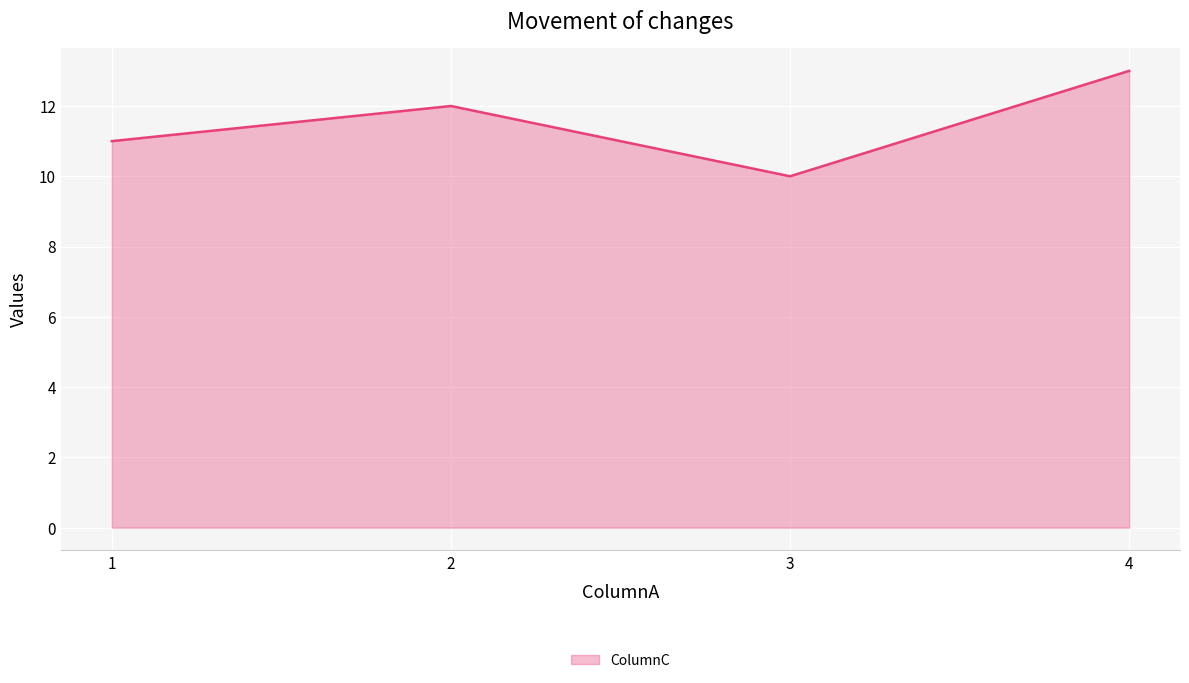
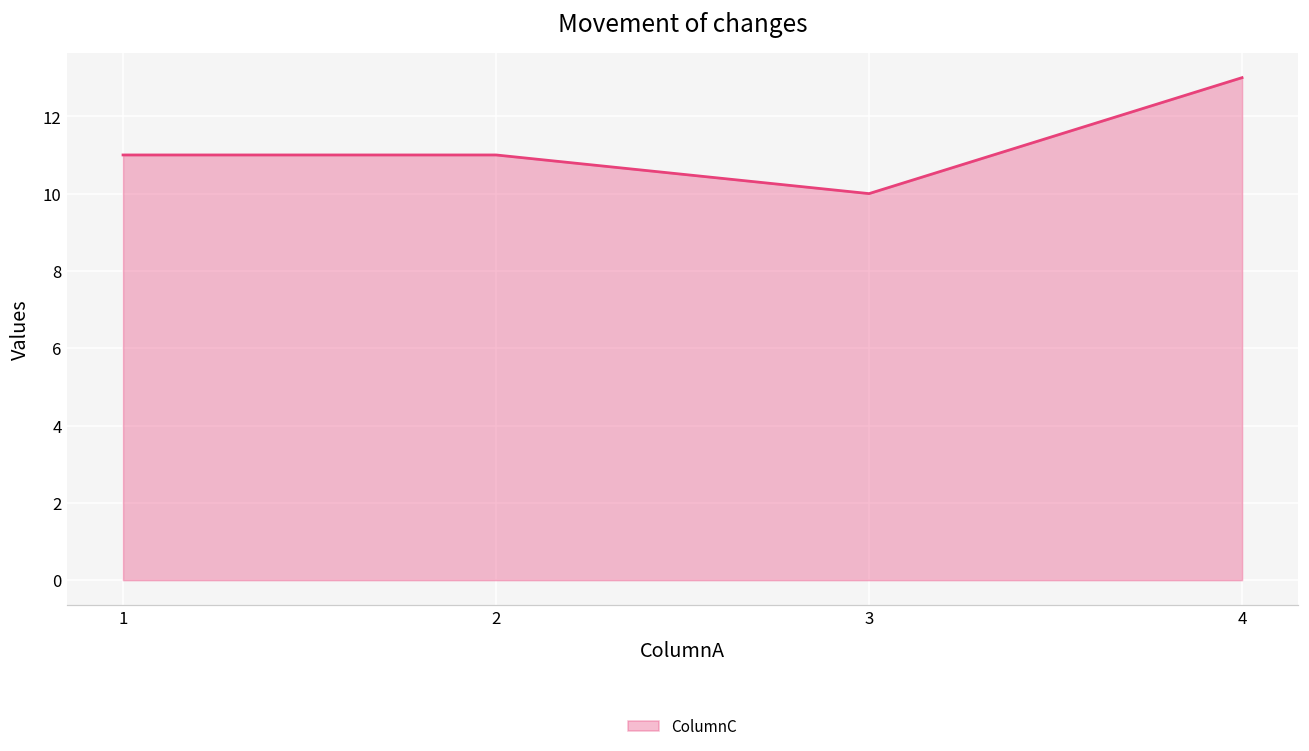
  {
    "1": 11,
-   "2": 12,
+   "2": 11,
    "3": 10,
    "4": 13
  }
